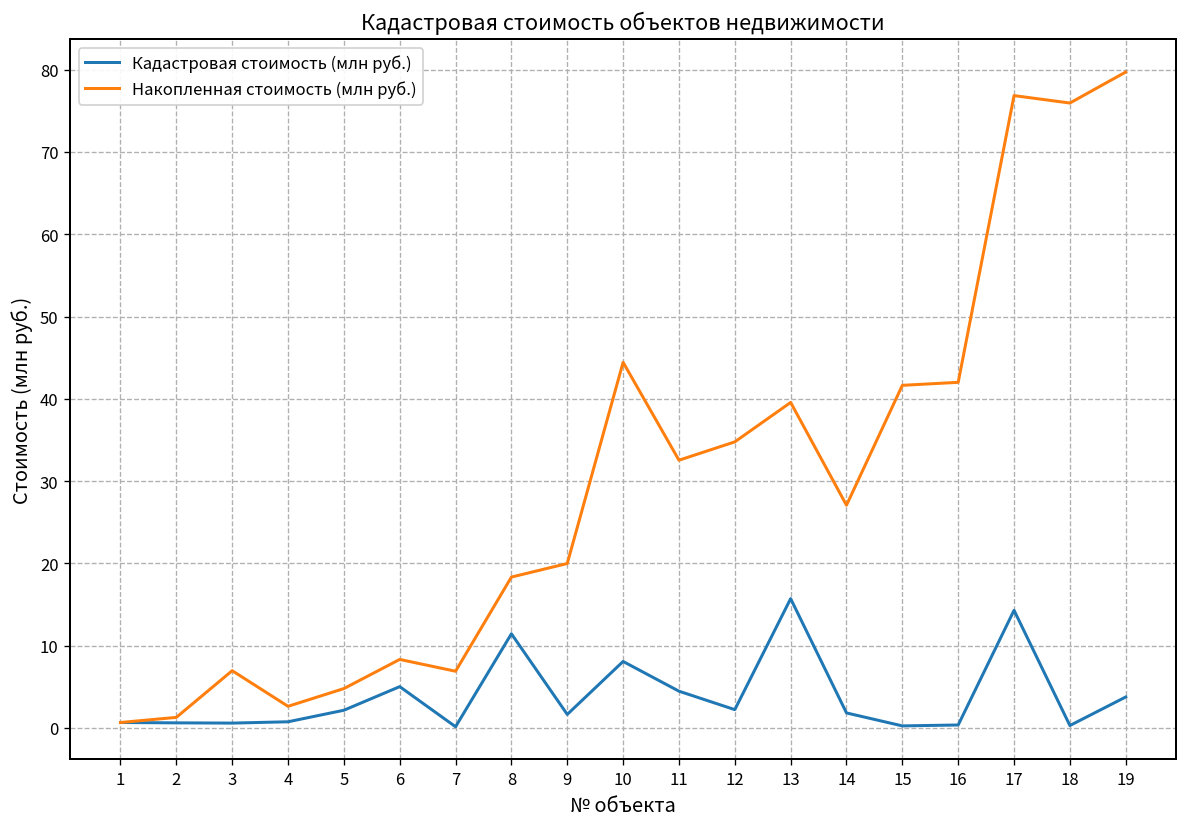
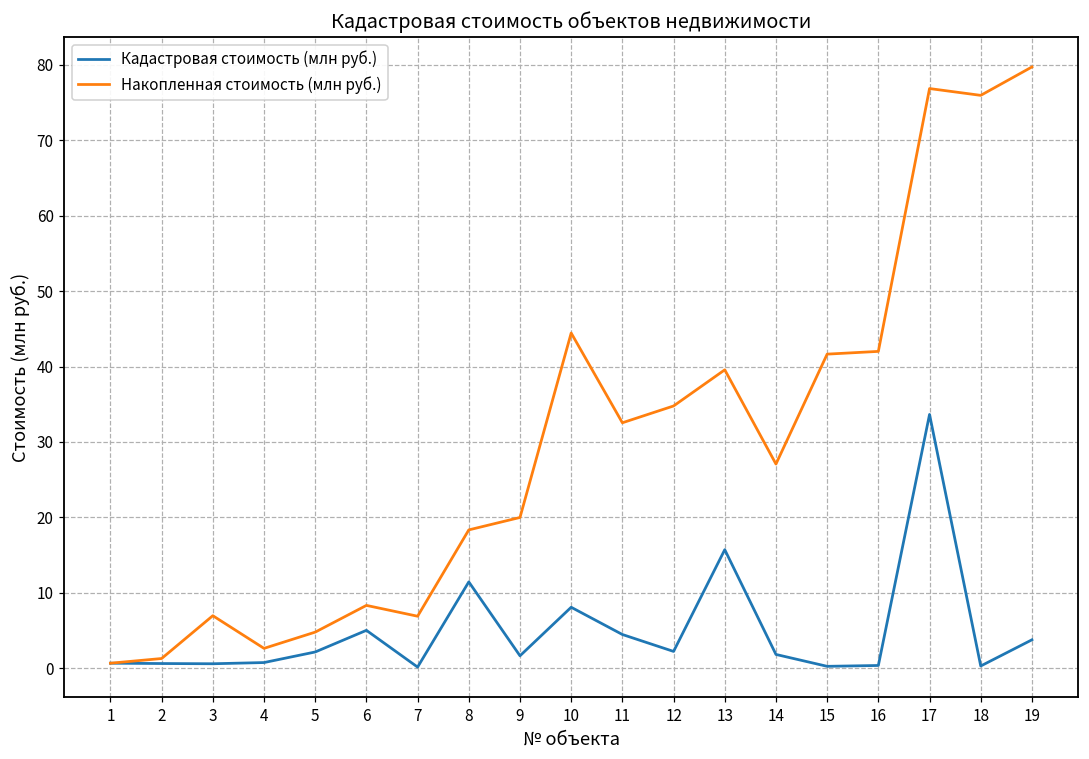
  {
    "Кадастровая стоимость (млн руб.)": {
      "2": 1,
      "3": 1,
      "4": 1,
      "5": 2,
      "6": 5,
      "7": 0,
      "8": 11,
      "9": 2,
      "10": 8,
      "11": 4,
      "12": 2,
      "13": 16,
      "14": 2,
      "15": 0,
      "16": 0,
-     "17": 14,
+     "17": 34,
      "18": 0,
      "19": 4
    },
    "Накопленная стоимость (млн руб.)": {
      "2": 1,
      "3": 7,
      "4": 3,
      "5": 5,
      "6": 8,
      "7": 7,
      "8": 18,
      "9": 20,
      "10": 44,
      "11": 33,
      "12": 35,
      "13": 40,
      "14": 27,
      "15": 42,
      "16": 42,
      "17": 77,
      "18": 76,
      "19": 80
    }
  }
